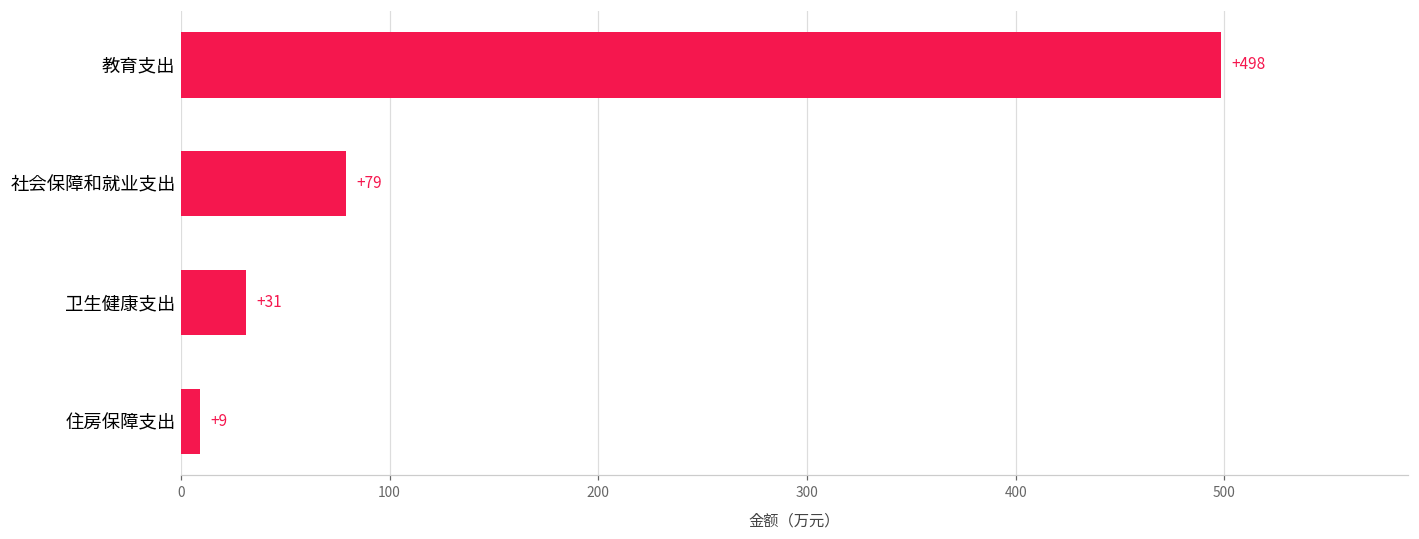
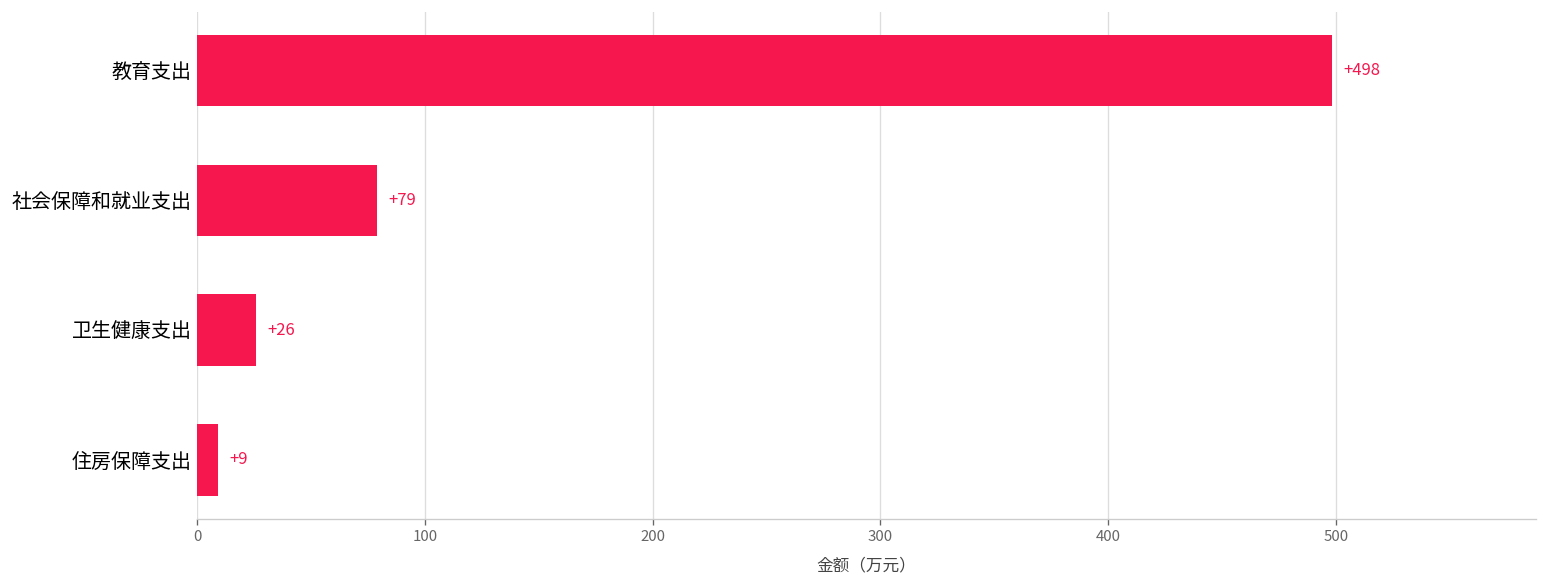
  {
    "教育支出": "+498",
    "社会保障和就业支出": "+79",
-   "卫生健康支出": "+31",
+   "卫生健康支出": "+26",
    "住房保障支出": "+9"
  }
